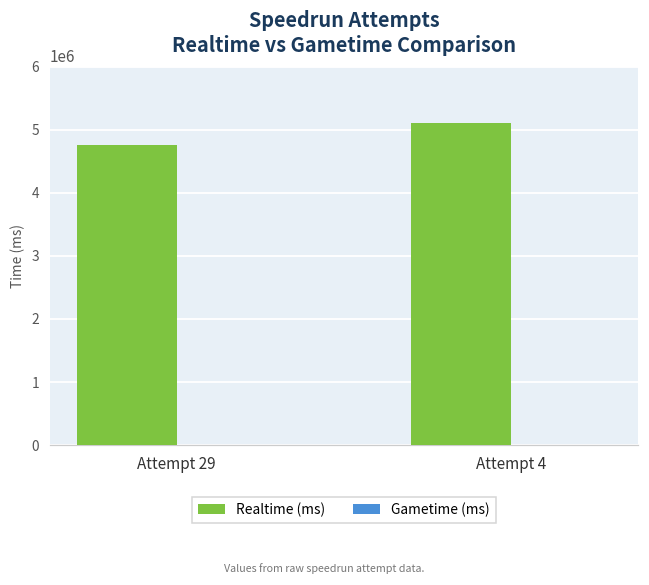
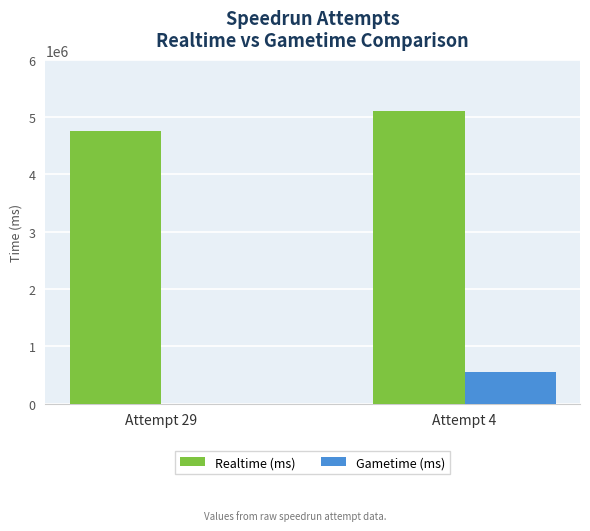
  {
    "Realtime (ms)": {
      "Attempt 29": 4800000,
      "Attempt 4": 5100000
    },
    "Gametime (ms)": {
      "Attempt 29": 0,
-     "Attempt 4": 0
+     "Attempt 4": 500000
    }
  }
